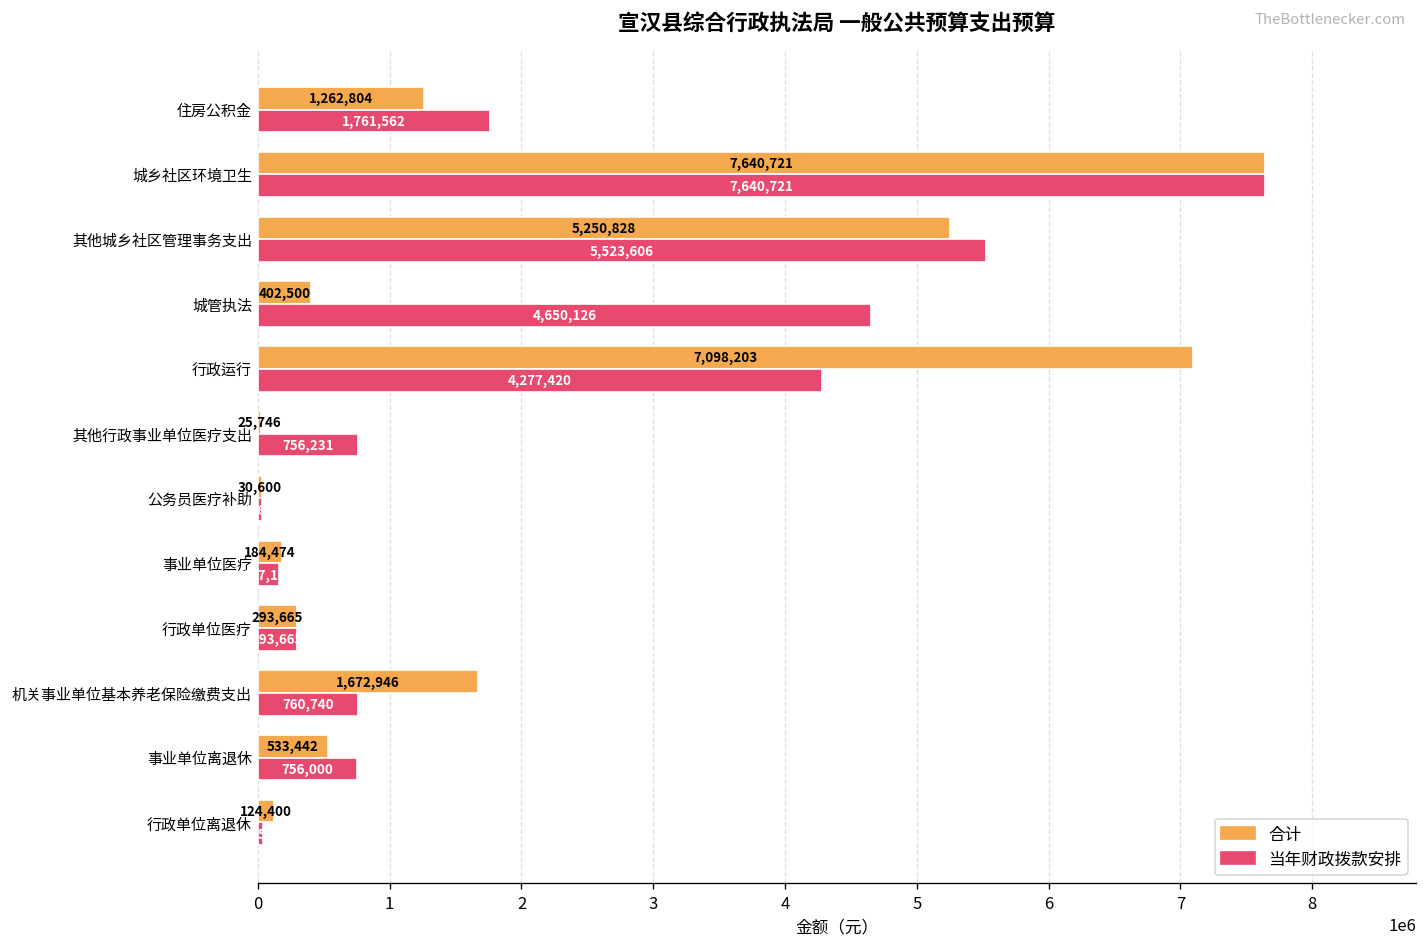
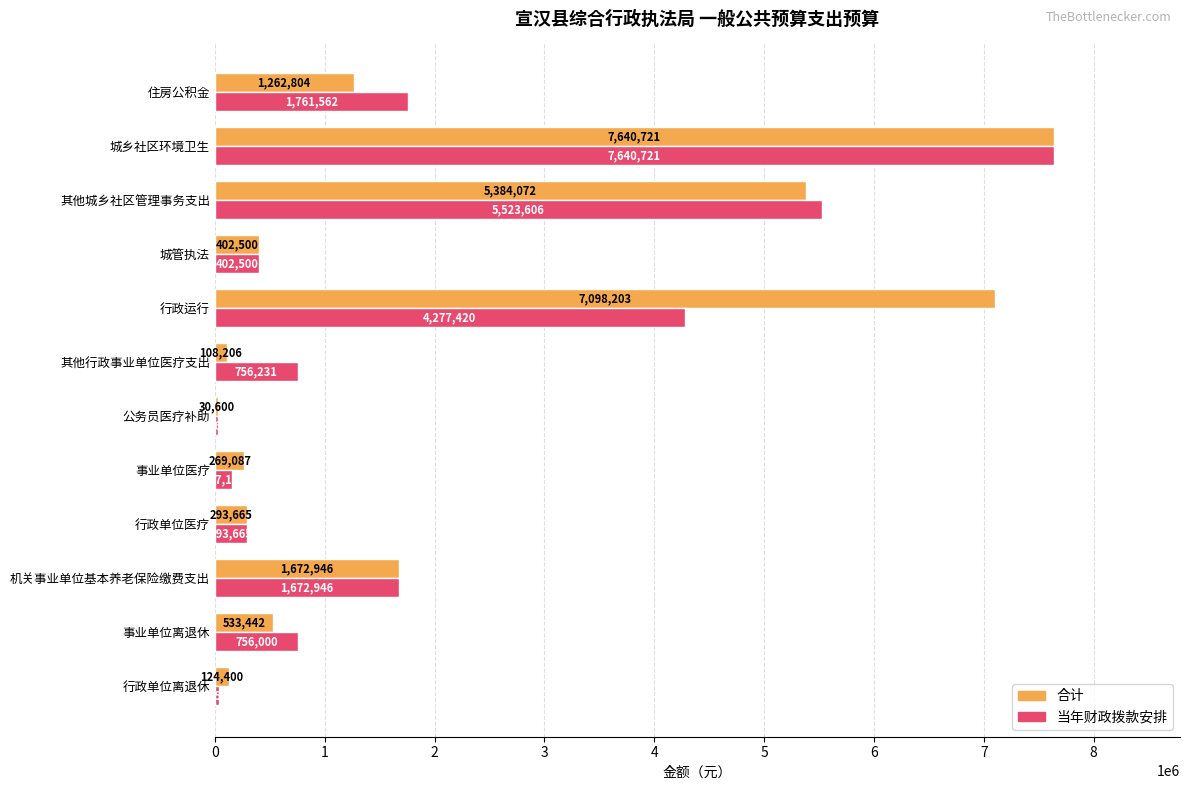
  {
    "合计": {
      "住房公积金": "1,262,804",
      "城乡社区环境卫生": "7,640,721",
-     "其他城乡社区管理事务支出": "5,250,828",
+     "其他城乡社区管理事务支出": "5,384,072",
      "城管执法": "402,500",
      "行政运行": "7,098,203",
-     "其他行政事业单位医疗支出": "25,746",
+     "其他行政事业单位医疗支出": "108,206",
      "公务员医疗补助": "30,600",
-     "事业单位医疗": "184,474",
+     "事业单位医疗": "269,087",
      "行政单位医疗": "293,665",
      "机关事业单位基本养老保险缴费支出": "1,672,946",
      "事业单位离退休": "533,442",
      "行政单位离退休": "124,400"
    },
    "当年财政拨款安排": {
      "住房公积金": "1,761,562",
      "城乡社区环境卫生": "7,640,721",
      "其他城乡社区管理事务支出": "5,523,606",
-     "城管执法": "4,650,126",
+     "城管执法": "402,500",
      "行政运行": "4,277,420",
      "其他行政事业单位医疗支出": "756,231",
      "行政单位医疗": "293,665",
-     "机关事业单位基本养老保险缴费支出": "760,740",
+     "机关事业单位基本养老保险缴费支出": "1,672,946",
      "事业单位离退休": "756,000"
    }
  }
